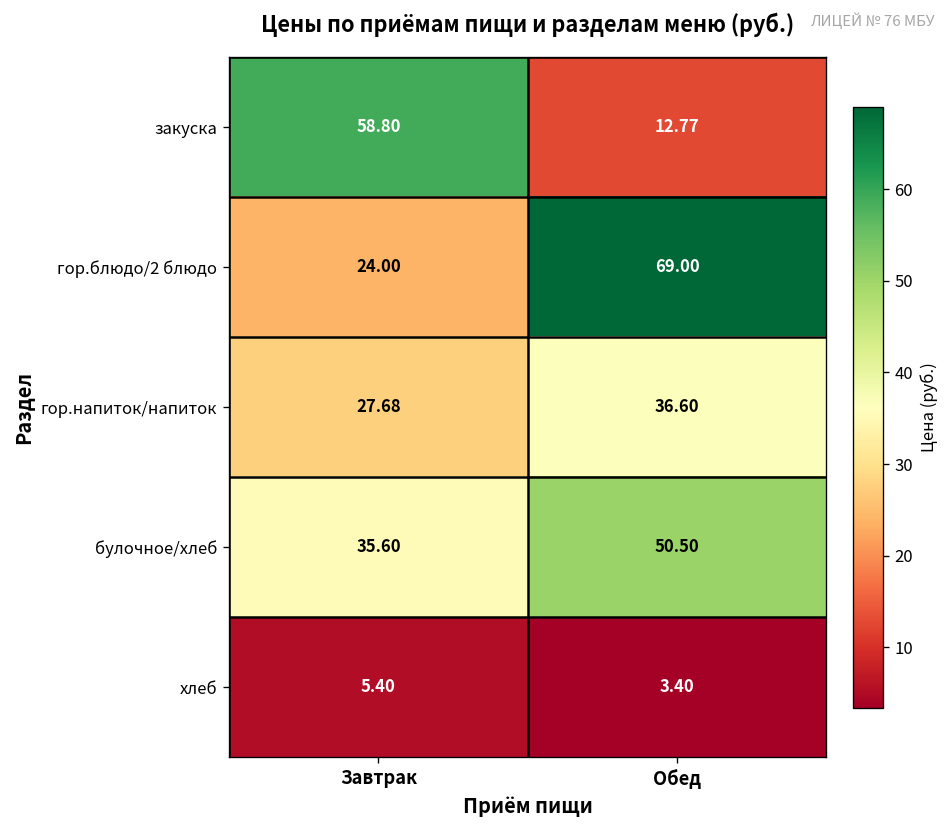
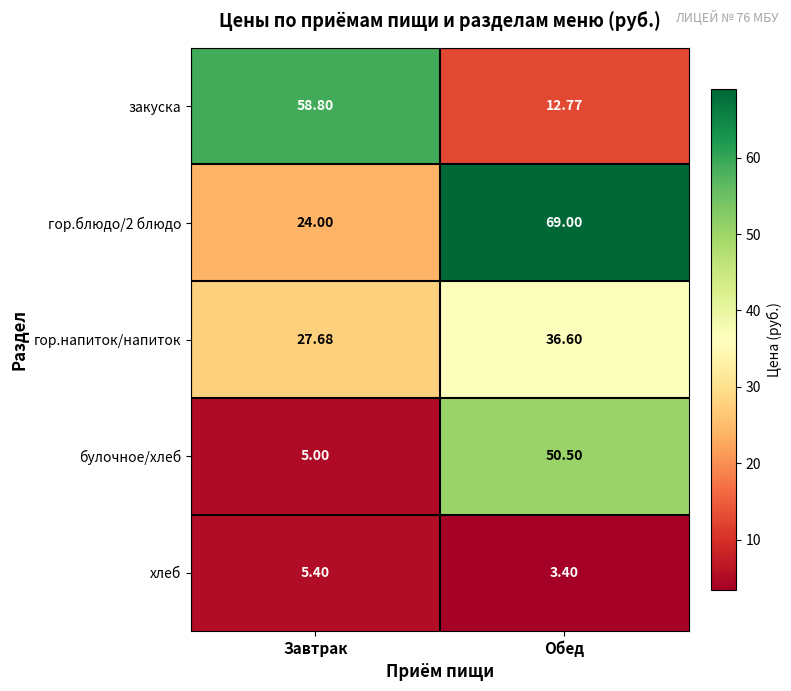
  {
    "закуска": {
      "Завтрак": 58.80,
      "Обед": 12.77
    },
    "гор.блюдо/2 блюдо": {
      "Завтрак": 24.00,
      "Обед": 69.00
    },
    "гор.напиток/напиток": {
      "Завтрак": 27.68,
      "Обед": 36.60
    },
    "булочное/хлеб": {
-     "Завтрак": 35.60,
+     "Завтрак": 5.00,
      "Обед": 50.50
    },
    "хлеб": {
      "Завтрак": 5.40,
      "Обед": 3.40
    }
  }
